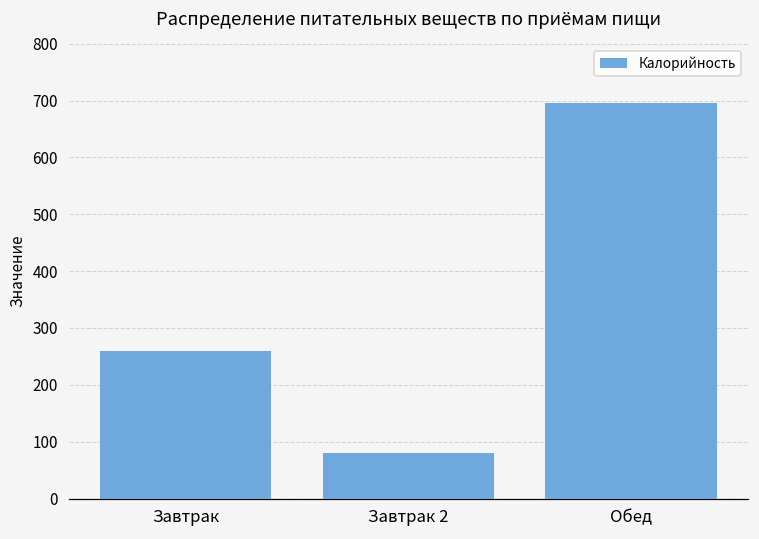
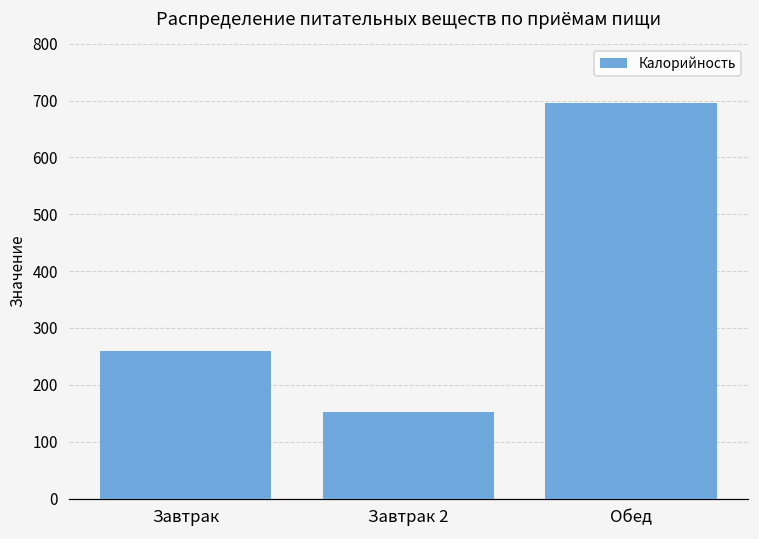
  {
    "Завтрак": 260,
-   "Завтрак 2": 80,
+   "Завтрак 2": 150,
    "Обед": 700
  }
